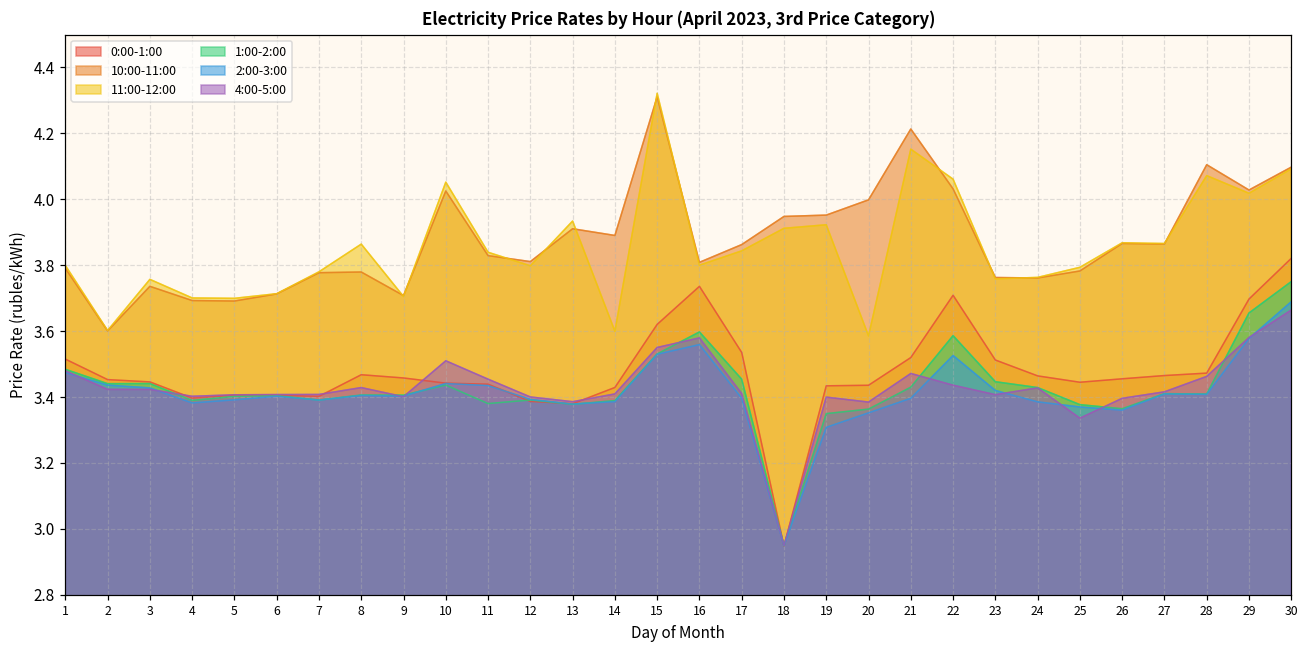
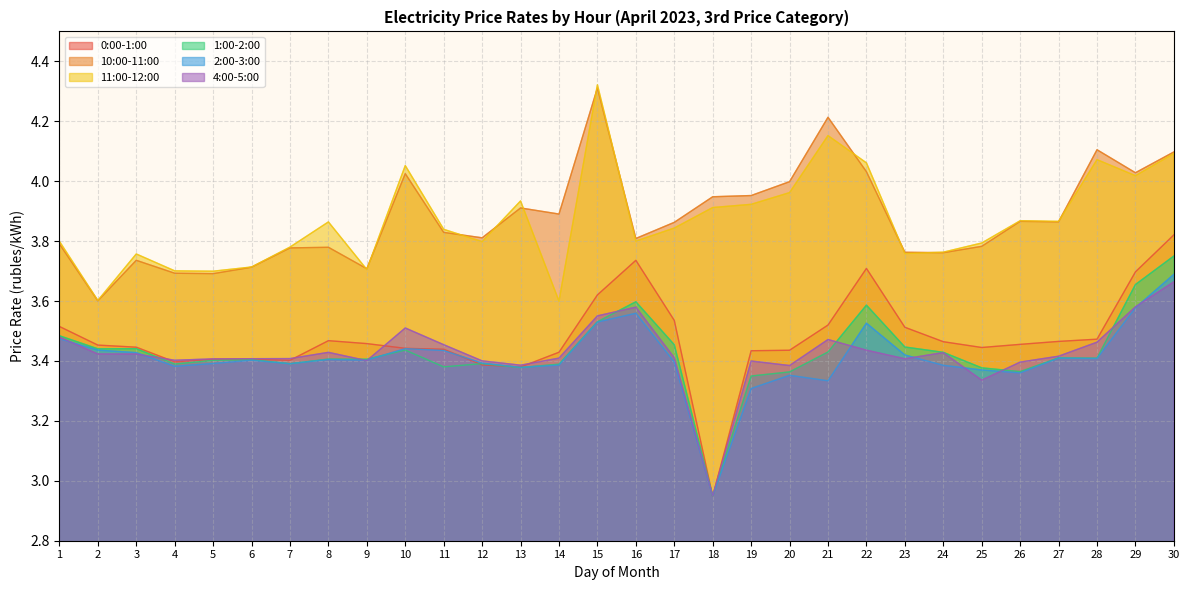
  {
    "11:00-12:00": {
      "1": 3.80,
      "3": 3.76,
      "8": 3.86,
      "10": 4.05,
      "11": 3.84,
      "12": 3.80,
      "13": 3.93,
      "14": 3.60,
      "15": 4.32,
      "16": 3.80,
      "17": 3.84,
      "18": 3.91,
      "19": 3.92,
-     "20": 3.59,
+     "20": 3.96,
      "21": 4.15,
      "22": 4.06,
      "25": 3.79,
      "28": 4.07,
      "29": 4.02
    },
    "1:00-2:00": {
      "11": 3.38,
      "16": 3.60,
      "17": 3.45,
      "19": 3.35,
      "20": 3.36,
      "21": 3.43,
      "22": 3.59,
      "23": 3.45,
      "29": 3.66,
      "30": 3.75
    },
    "2:00-3:00": {
      "5": 3.39,
      "16": 3.56,
      "17": 3.40,
      "19": 3.31,
      "20": 3.35,
-     "21": 3.40,
+     "21": 3.33,
      "22": 3.53,
      "23": 3.42,
      "24": 3.39,
      "30": 3.69
    },
    "4:00-5:00": {
      "2": 3.42,
      "8": 3.43,
      "10": 3.51,
      "11": 3.45,
      "14": 3.41,
      "15": 3.55,
      "16": 3.58,
      "17": 3.41,
      "19": 3.40,
      "20": 3.38,
      "21": 3.47,
      "22": 3.44,
      "23": 3.41,
      "25": 3.34,
      "26": 3.40,
      "28": 3.46,
      "30": 3.66
    }
  }
